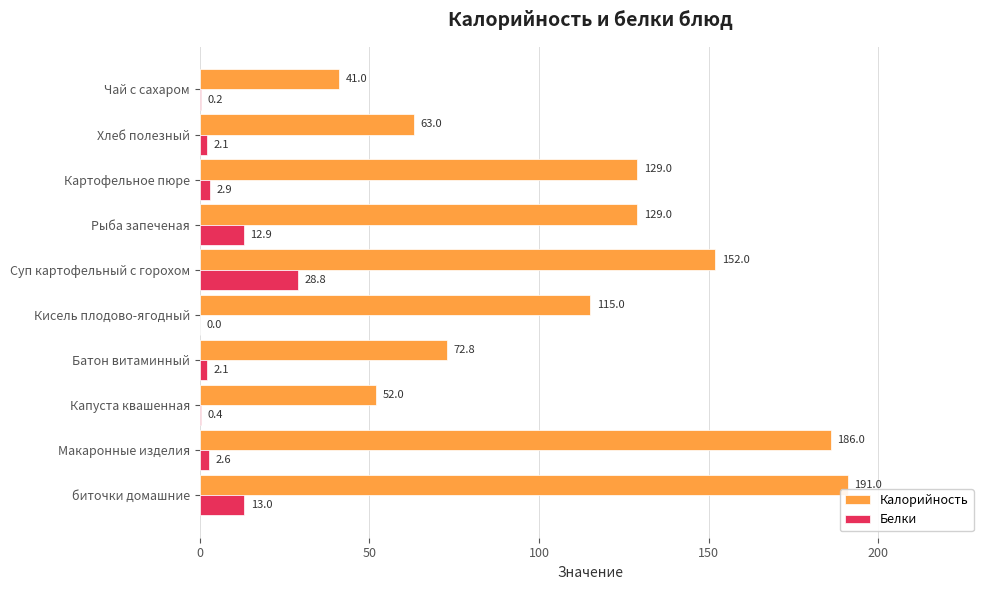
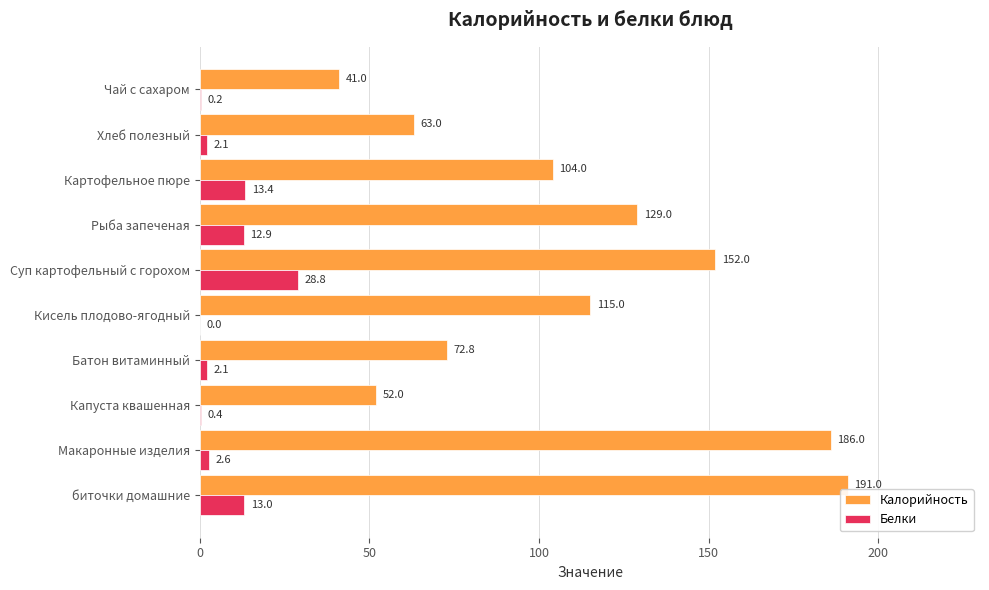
  {
    "Калорийность": {
      "Чай с сахаром": 41.0,
      "Хлеб полезный": 63.0,
-     "Картофельное пюре": 129.0,
+     "Картофельное пюре": 104.0,
      "Рыба запеченая": 129.0,
      "Суп картофельный с горохом": 152.0,
      "Кисель плодово-ягодный": 115.0,
      "Батон витаминный": 72.8,
      "Капуста квашенная": 52.0,
      "Макаронные изделия": 186.0
    },
    "Белки": {
      "Чай с сахаром": 0.2,
      "Хлеб полезный": 2.1,
-     "Картофельное пюре": 2.9,
+     "Картофельное пюре": 13.4,
      "Рыба запеченая": 12.9,
      "Суп картофельный с горохом": 28.8,
      "Кисель плодово-ягодный": 0.0,
      "Батон витаминный": 2.1,
      "Капуста квашенная": 0.4,
      "Макаронные изделия": 2.6,
      "биточки домашние": 13.0
    }
  }
